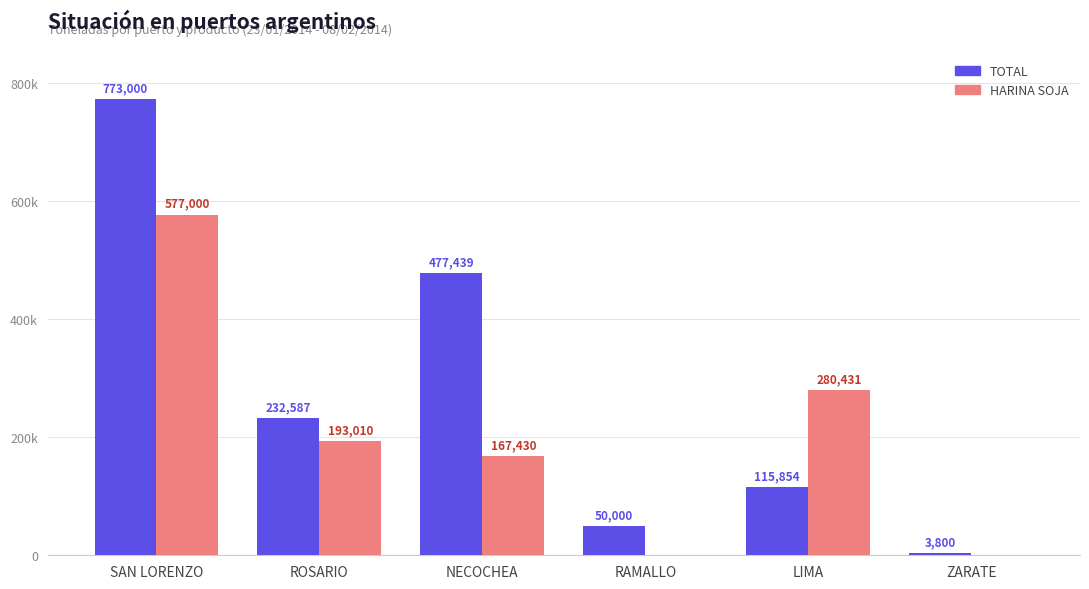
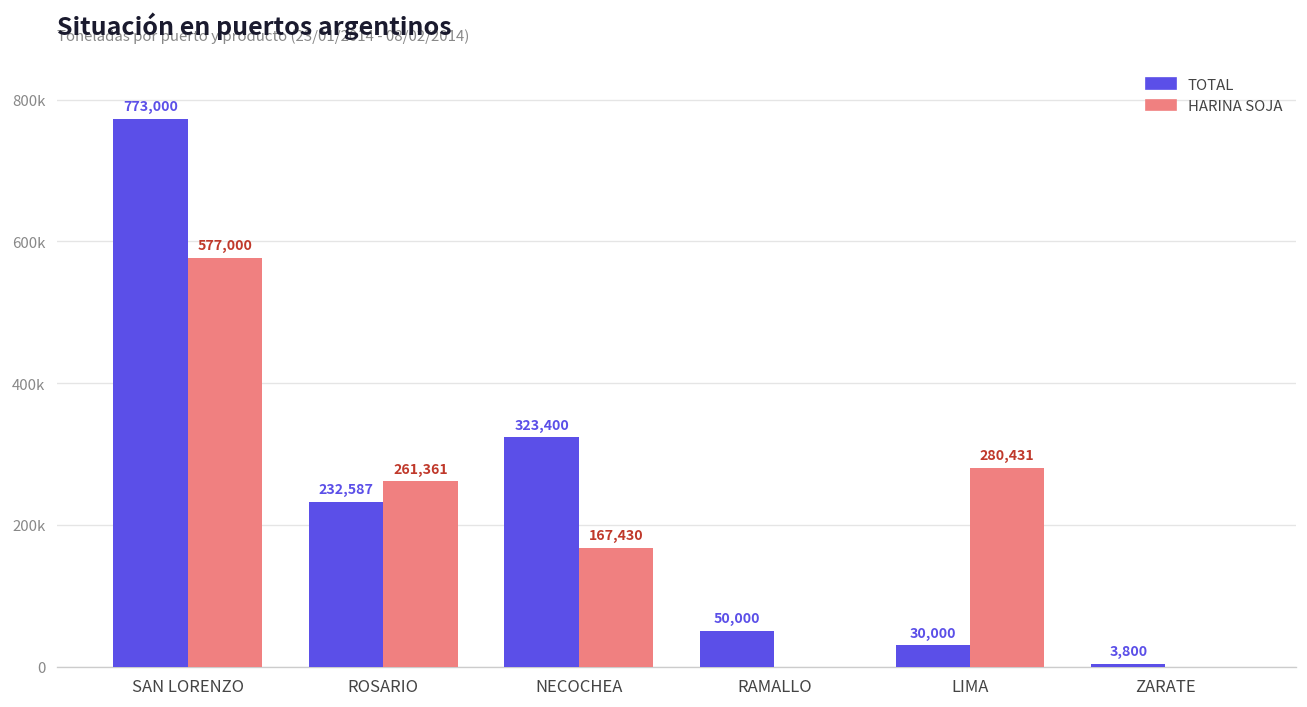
  {
    "TOTAL": {
      "SAN LORENZO": "773,000",
      "ROSARIO": "232,587",
-     "NECOCHEA": "477,439",
+     "NECOCHEA": "323,400",
      "RAMALLO": "50,000",
-     "LIMA": "115,854",
+     "LIMA": "30,000",
      "ZARATE": "3,800"
    },
    "HARINA SOJA": {
      "SAN LORENZO": "577,000",
-     "ROSARIO": "193,010",
+     "ROSARIO": "261,361",
      "NECOCHEA": "167,430",
      "LIMA": "280,431"
    }
  }
